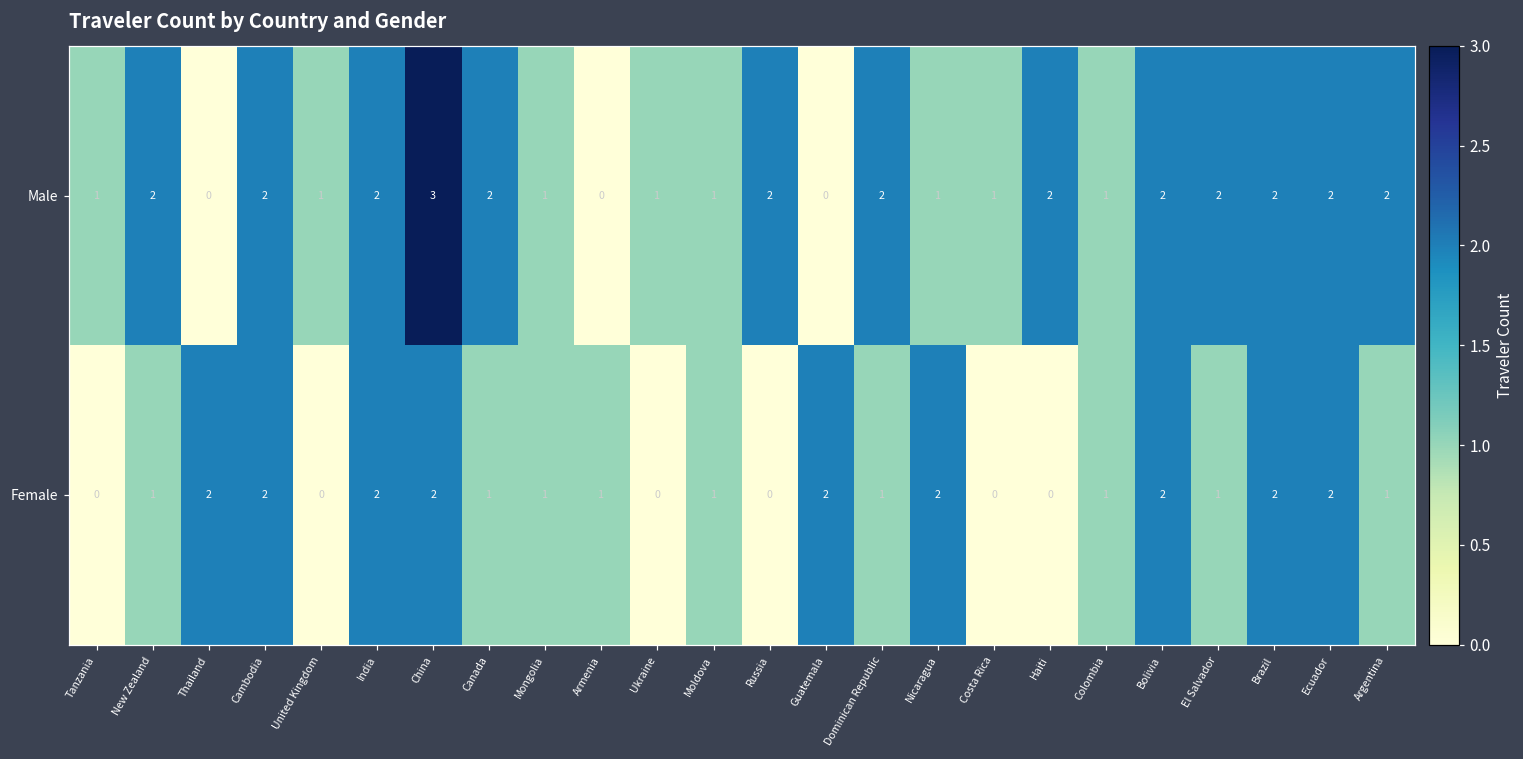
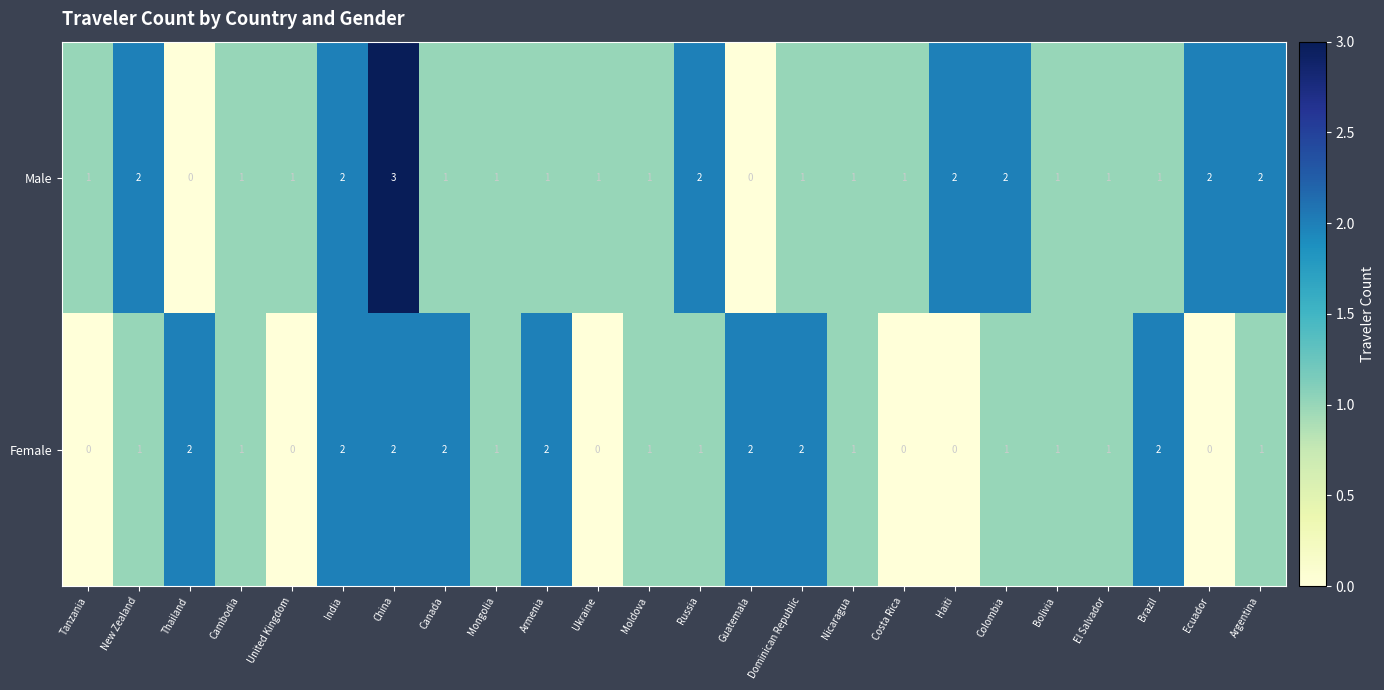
  {
    "Male": {
      "Tanzania": 1,
      "New Zealand": 2,
      "Thailand": 0,
-     "Cambodia": 2,
+     "Cambodia": 1,
      "United Kingdom": 1,
      "India": 2,
      "China": 3,
-     "Canada": 2,
+     "Canada": 1,
      "Mongolia": 1,
-     "Armenia": 0,
+     "Armenia": 1,
      "Ukraine": 1,
      "Moldova": 1,
      "Russia": 2,
      "Guatemala": 0,
-     "Dominican Republic": 2,
+     "Dominican Republic": 1,
      "Nicaragua": 1,
      "Costa Rica": 1,
      "Haiti": 2,
-     "Colombia": 1,
-     "Bolivia": 2,
-     "El Salvador": 2,
-     "Brazil": 2,
+     "Colombia": 2,
+     "Bolivia": 1,
+     "El Salvador": 1,
+     "Brazil": 1,
      "Ecuador": 2,
      "Argentina": 2
    },
    "Female": {
      "Tanzania": 0,
      "New Zealand": 1,
      "Thailand": 2,
-     "Cambodia": 2,
+     "Cambodia": 1,
      "United Kingdom": 0,
      "India": 2,
      "China": 2,
-     "Canada": 1,
+     "Canada": 2,
      "Mongolia": 1,
-     "Armenia": 1,
+     "Armenia": 2,
      "Ukraine": 0,
      "Moldova": 1,
-     "Russia": 0,
+     "Russia": 1,
      "Guatemala": 2,
-     "Dominican Republic": 1,
-     "Nicaragua": 2,
+     "Dominican Republic": 2,
+     "Nicaragua": 1,
      "Costa Rica": 0,
      "Haiti": 0,
      "Colombia": 1,
-     "Bolivia": 2,
+     "Bolivia": 1,
      "El Salvador": 1,
      "Brazil": 2,
-     "Ecuador": 2,
+     "Ecuador": 0,
      "Argentina": 1
    }
  }
